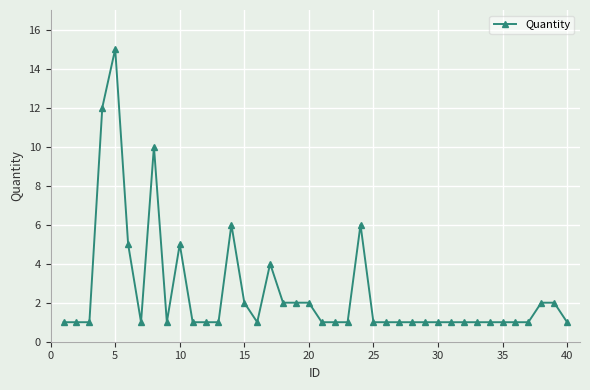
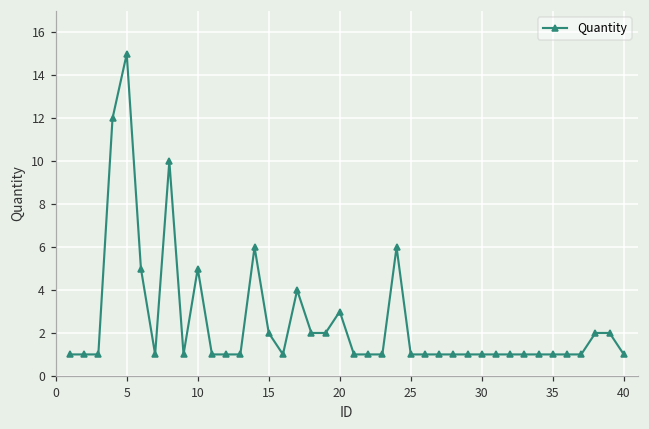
  {
    "5": 15,
    "10": 5,
    "15": 2,
-   "20": 2,
+   "20": 3,
    "25": 1,
    "30": 1,
    "35": 1,
    "40": 1
  }
